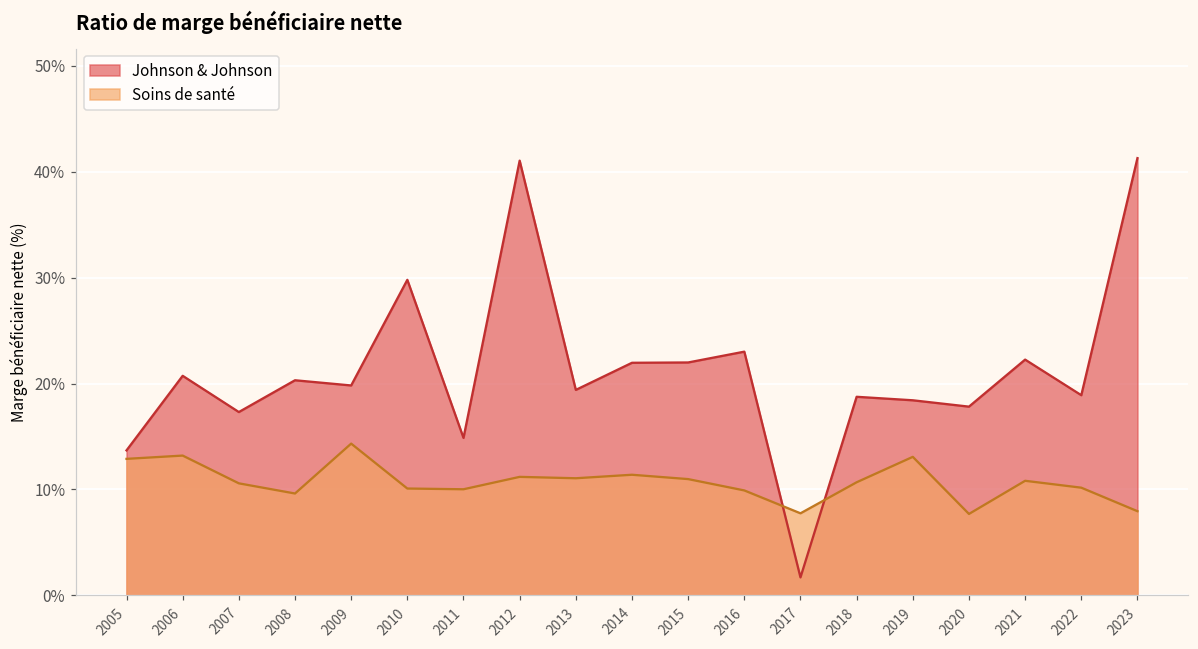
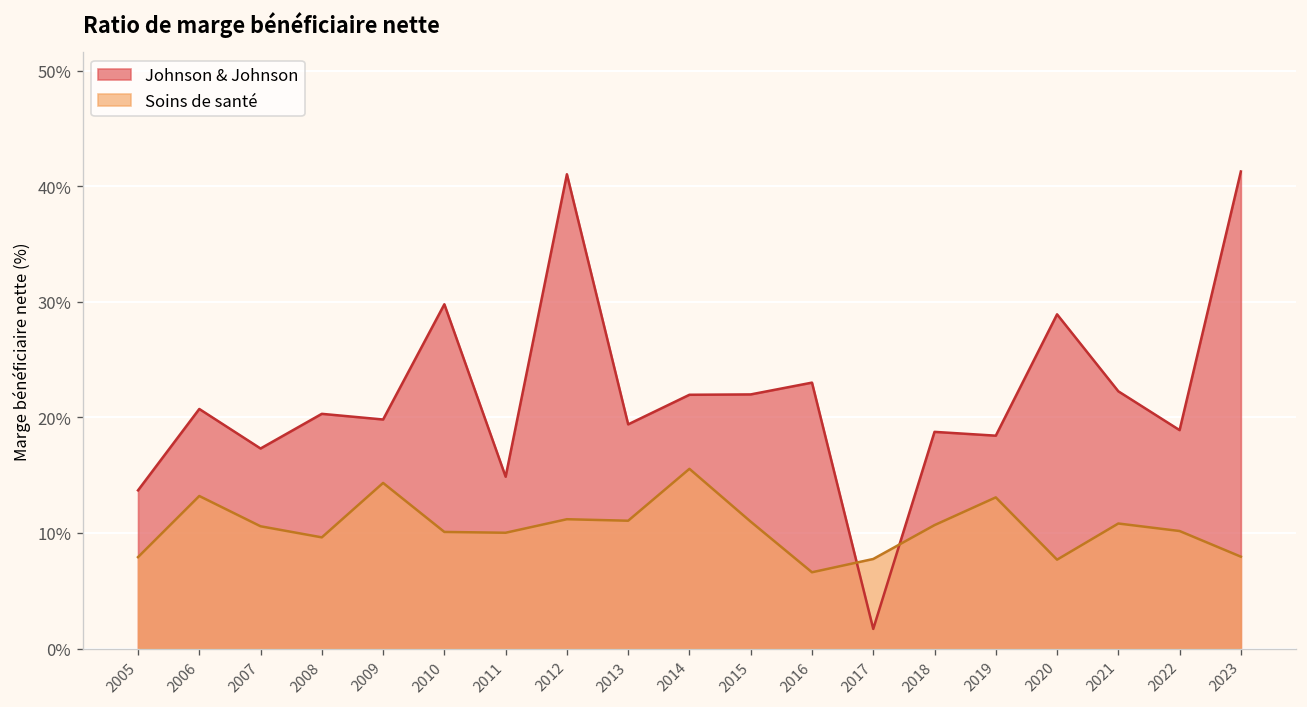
  {
    "Johnson & Johnson": {
      "2005": "14%",
      "2006": "21%",
      "2007": "17%",
      "2008": "20%",
      "2009": "20%",
      "2010": "30%",
      "2011": "15%",
      "2012": "41%",
      "2013": "19%",
      "2014": "22%",
      "2015": "22%",
      "2016": "23%",
      "2017": "2%",
      "2018": "19%",
      "2019": "18%",
-     "2020": "18%",
+     "2020": "29%",
      "2021": "22%",
      "2022": "19%",
      "2023": "41%"
    },
    "Soins de santé": {
-     "2005": "13%",
+     "2005": "8%",
      "2006": "13%",
      "2007": "11%",
      "2008": "10%",
      "2009": "14%",
      "2010": "10%",
      "2011": "10%",
      "2012": "11%",
      "2013": "11%",
-     "2014": "11%",
+     "2014": "16%",
      "2015": "11%",
-     "2016": "10%",
+     "2016": "7%",
      "2017": "8%",
      "2018": "11%",
      "2019": "13%",
      "2020": "8%",
      "2021": "11%",
      "2022": "10%",
      "2023": "8%"
    }
  }
